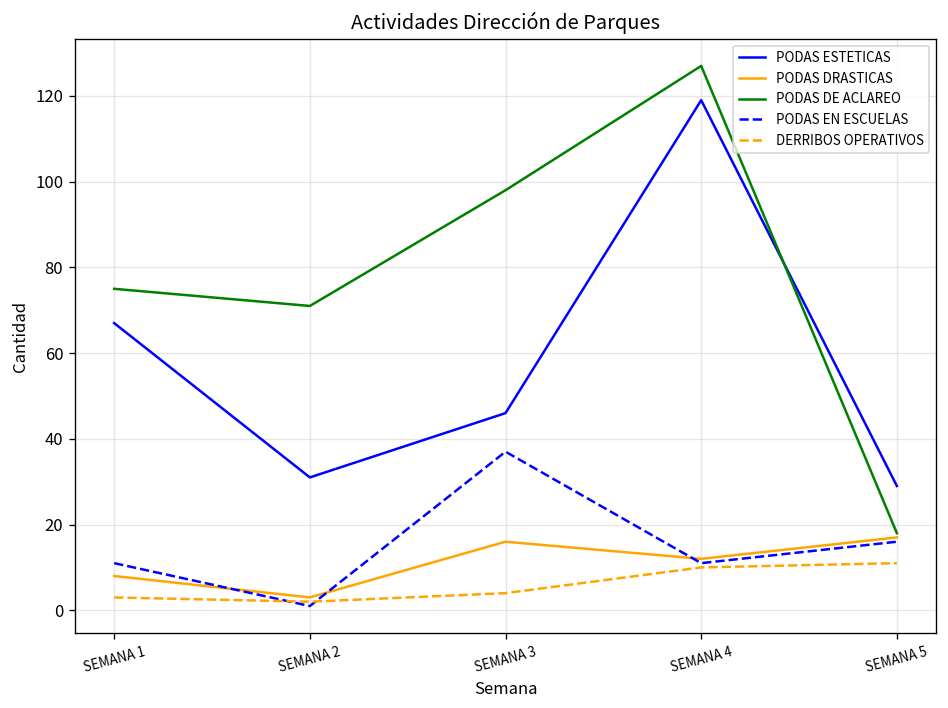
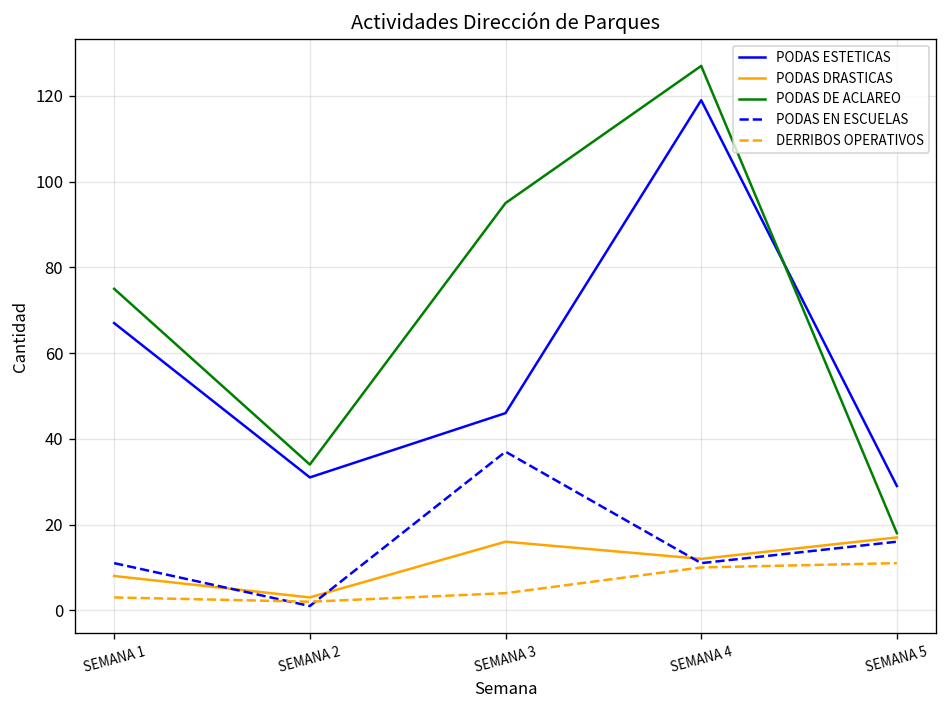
  {
    "PODAS DE ACLAREO": {
      "SEMANA 1": 75,
-     "SEMANA 2": 71,
-     "SEMANA 3": 98,
+     "SEMANA 2": 34,
+     "SEMANA 3": 95,
      "SEMANA 4": 127,
      "SEMANA 5": 18
    }
  }
